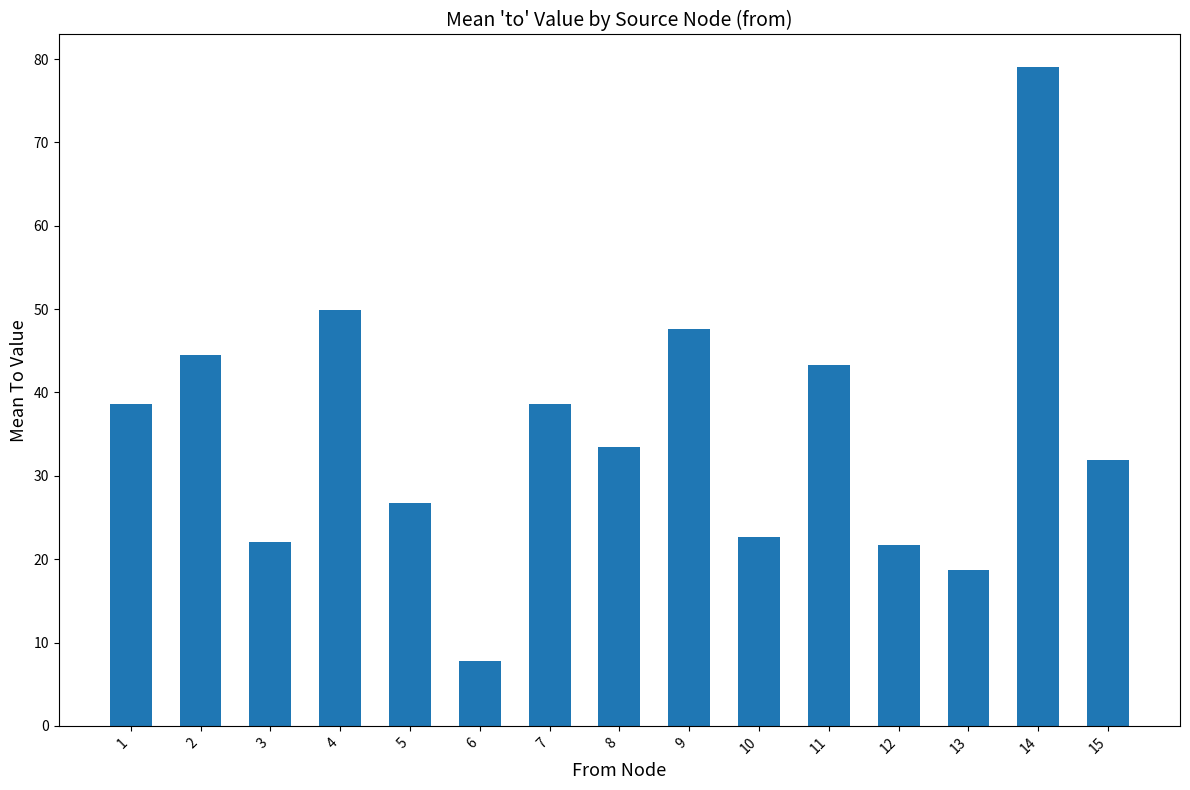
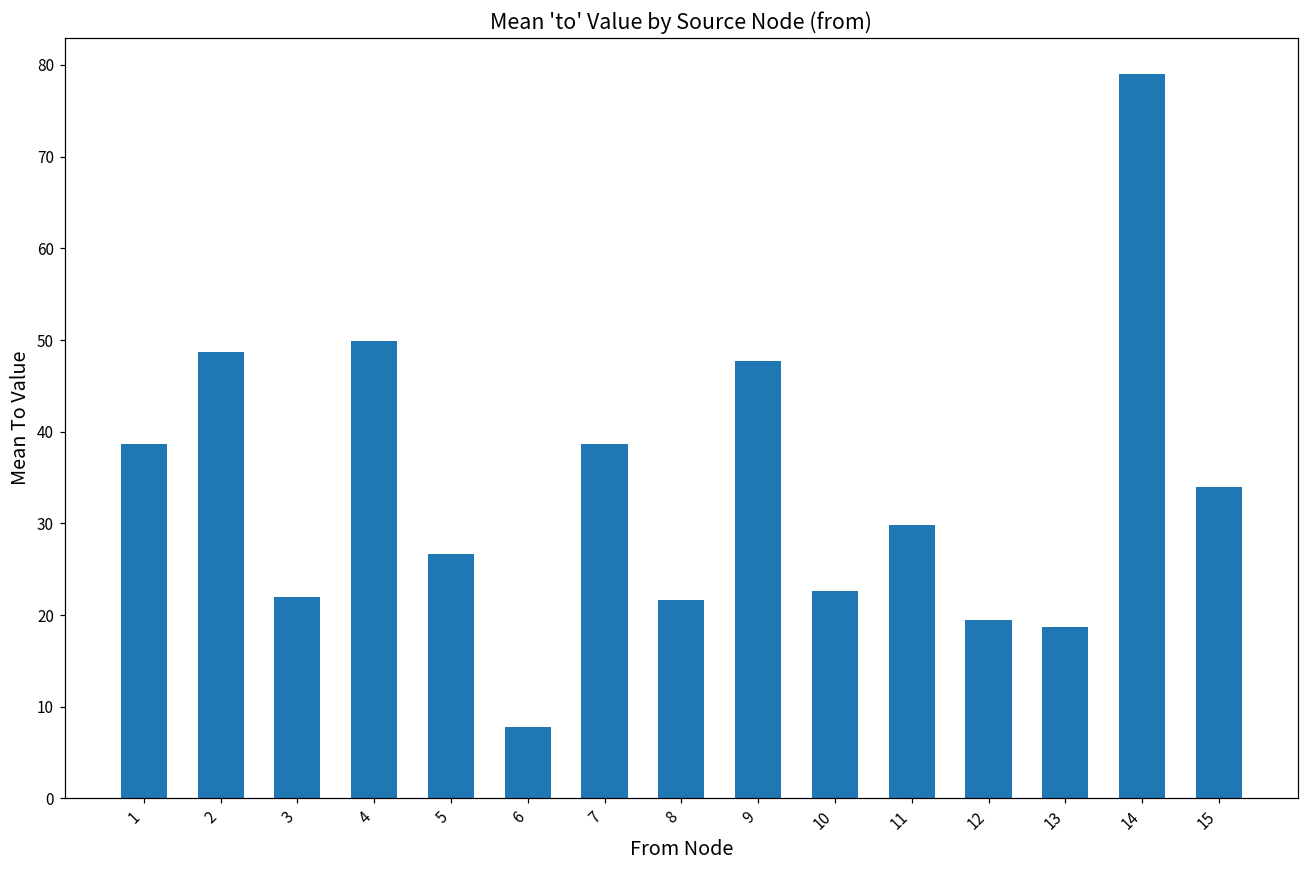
  {
    "1": 39,
-   "2": 44,
+   "2": 49,
    "3": 22,
    "4": 50,
    "5": 27,
    "6": 8,
    "7": 39,
-   "8": 33,
+   "8": 22,
    "9": 48,
    "10": 23,
-   "11": 43,
-   "12": 22,
+   "11": 30,
+   "12": 19,
    "13": 19,
    "14": 79,
-   "15": 32
+   "15": 34
  }
